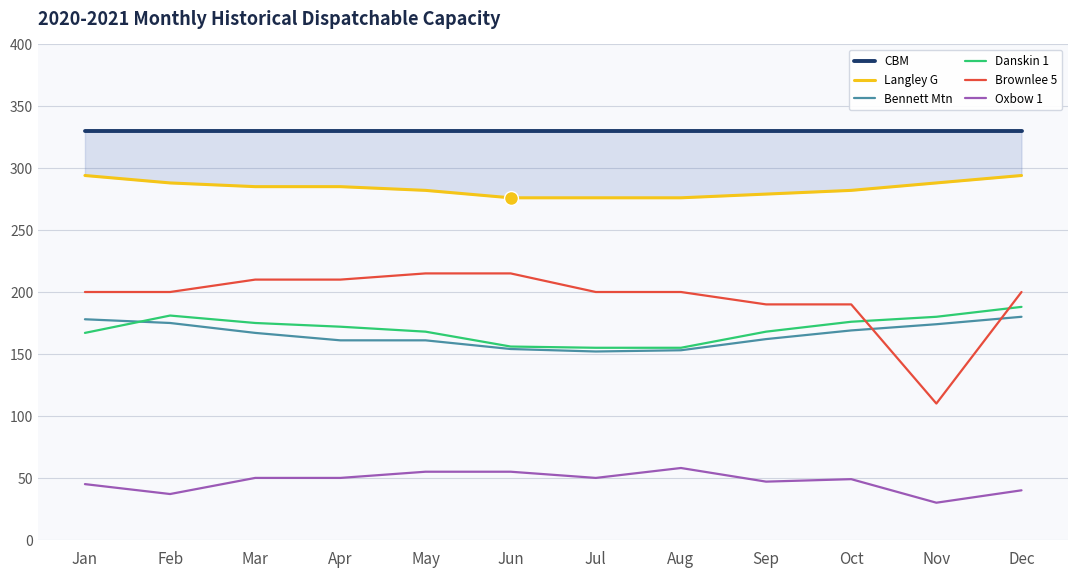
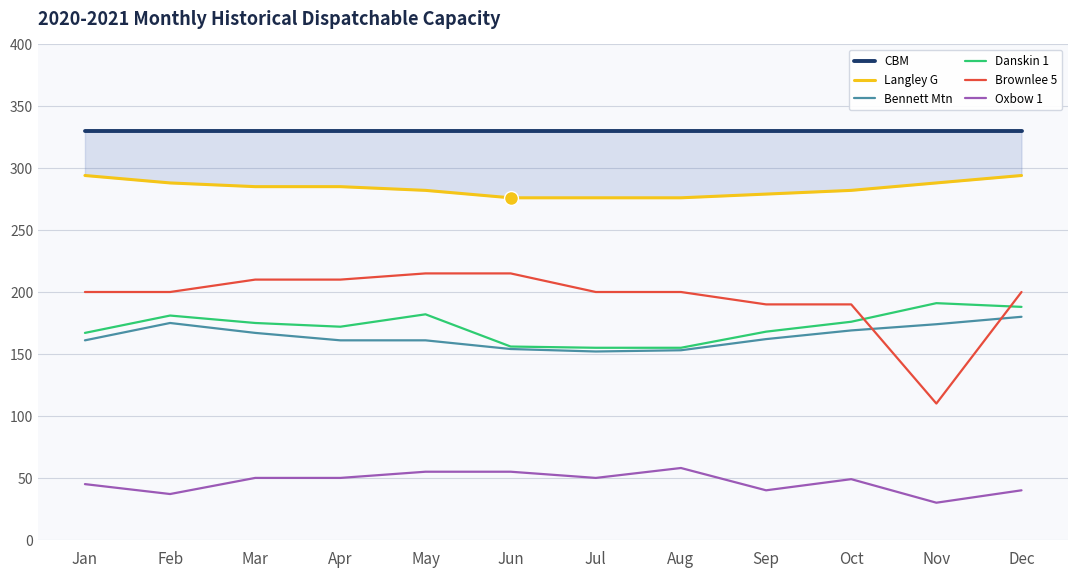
  {
    "CBM": {
      "Jan": 330,
      "Feb": 330,
      "Mar": 330,
      "Apr": 330,
      "May": 330,
      "Jun": 330,
      "Jul": 330,
      "Aug": 330,
      "Sep": 330,
      "Oct": 330,
      "Nov": 330,
      "Dec": 330
    },
    "Bennett Mtn": {
-     "Jan": 178,
+     "Jan": 161,
      "Feb": 175,
      "Mar": 167,
      "Apr": 161,
      "May": 161,
      "Jul": 152,
      "Sep": 162,
      "Oct": 169,
      "Nov": 174,
      "Dec": 180
    },
    "Danskin 1": {
      "Jan": 167,
      "Feb": 181,
      "Mar": 175,
      "Apr": 172,
-     "May": 168,
+     "May": 182,
      "Jul": 155,
      "Sep": 168,
      "Oct": 176,
-     "Nov": 180,
+     "Nov": 191,
      "Dec": 188
    },
    "Brownlee 5": {
      "Jan": 200,
      "Feb": 200,
      "Mar": 210,
      "Apr": 210,
      "May": 215,
      "Jun": 215,
      "Jul": 200,
      "Aug": 200,
      "Sep": 190,
      "Oct": 190,
      "Nov": 110,
      "Dec": 200
    },
    "Oxbow 1": {
      "Jan": 45,
      "Feb": 37,
      "Mar": 50,
      "Apr": 50,
      "May": 55,
      "Jun": 55,
      "Jul": 50,
      "Aug": 58,
-     "Sep": 47,
+     "Sep": 40,
      "Oct": 49,
      "Nov": 30,
      "Dec": 40
    }
  }
